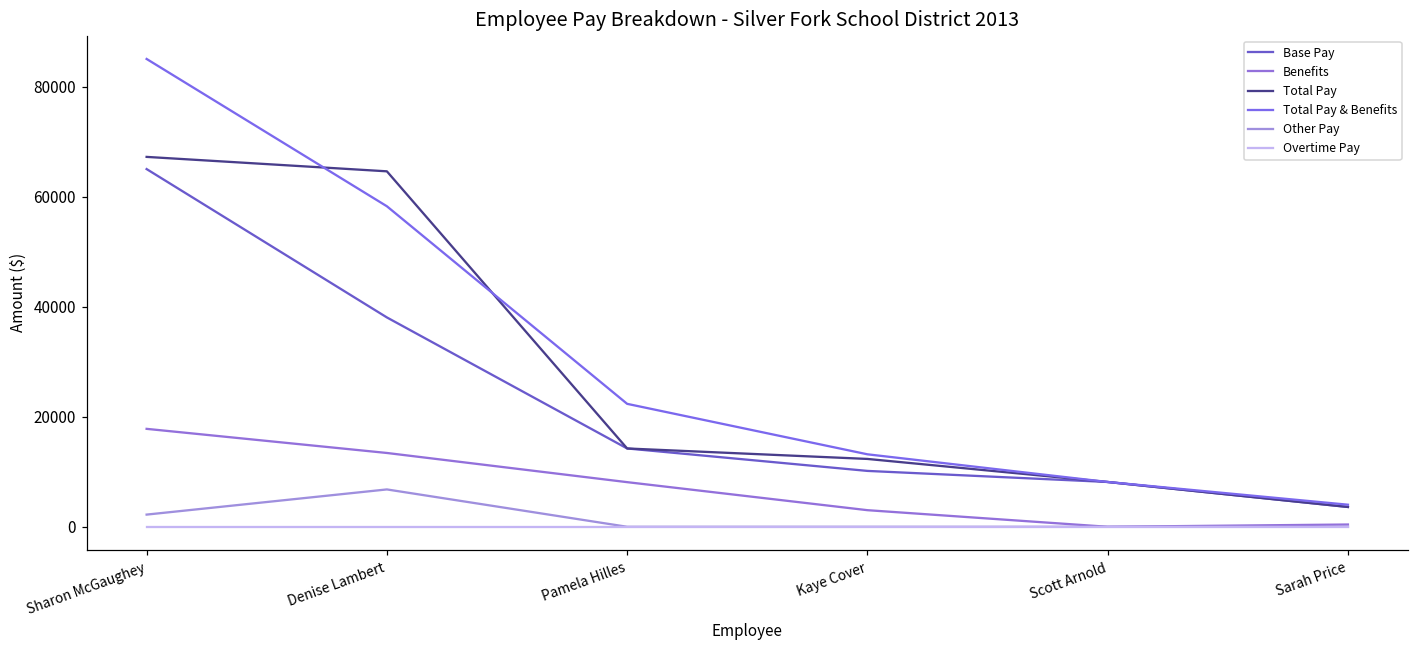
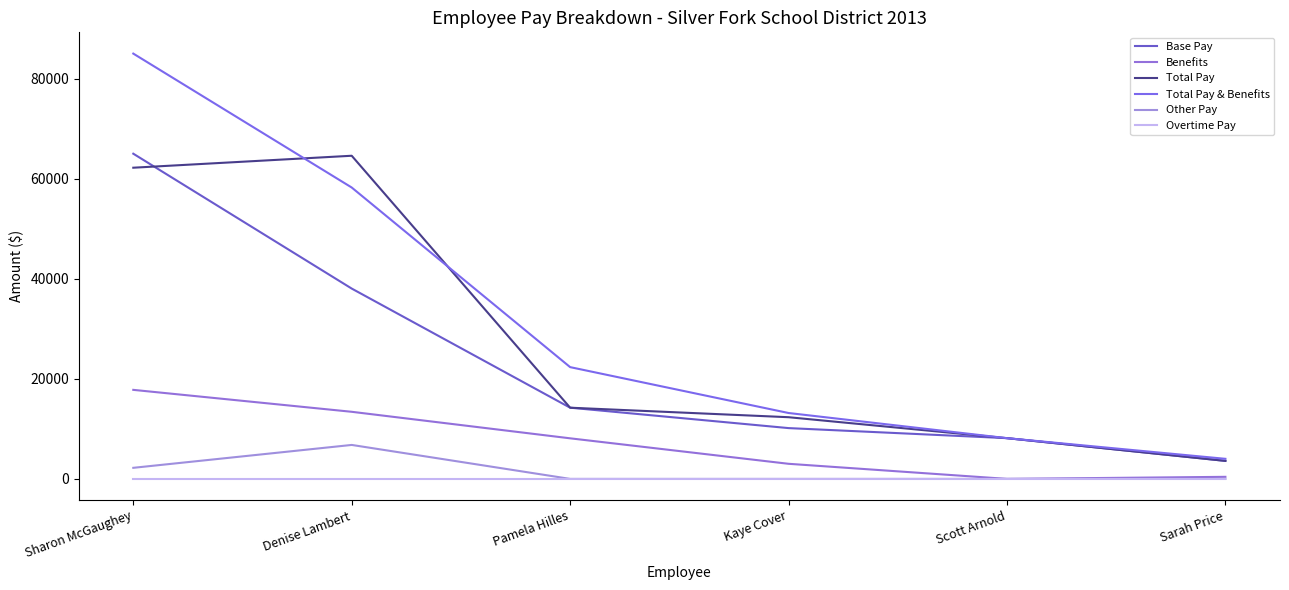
  {
    "Total Pay": {
-     "Sharon McGaughey": 67000,
+     "Sharon McGaughey": 62000,
      "Denise Lambert": 65000,
      "Kaye Cover": 12000
    }
  }
